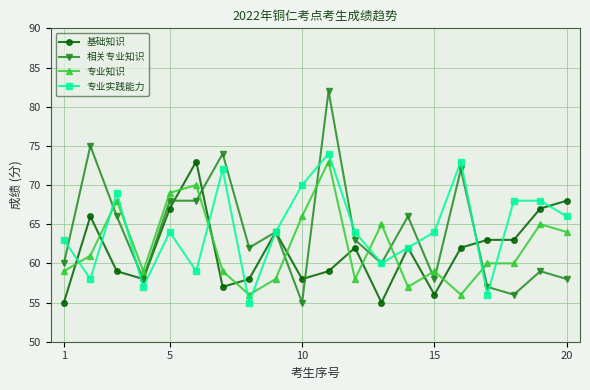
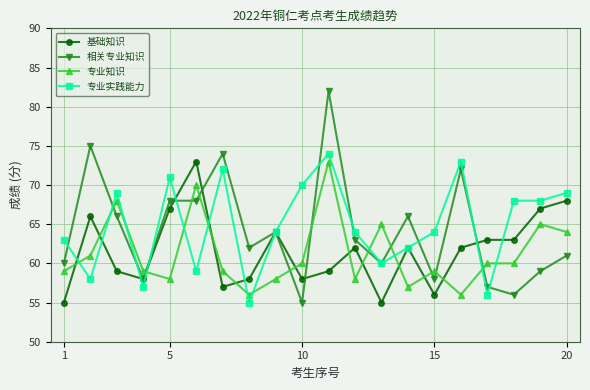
  {
    "基础知识": {
      "1": 55,
      "5": 67,
      "10": 58,
      "15": 56,
      "20": 68
    },
    "相关专业知识": {
      "1": 60,
      "5": 68,
      "10": 55,
      "15": 58,
-     "20": 58
+     "20": 61
    },
    "专业知识": {
      "1": 59,
-     "5": 69,
-     "10": 66,
+     "5": 58,
+     "10": 60,
      "15": 59,
      "20": 64
    },
    "专业实践能力": {
      "1": 63,
-     "5": 64,
+     "5": 71,
      "10": 70,
      "15": 64,
-     "20": 66
+     "20": 69
    }
  }
